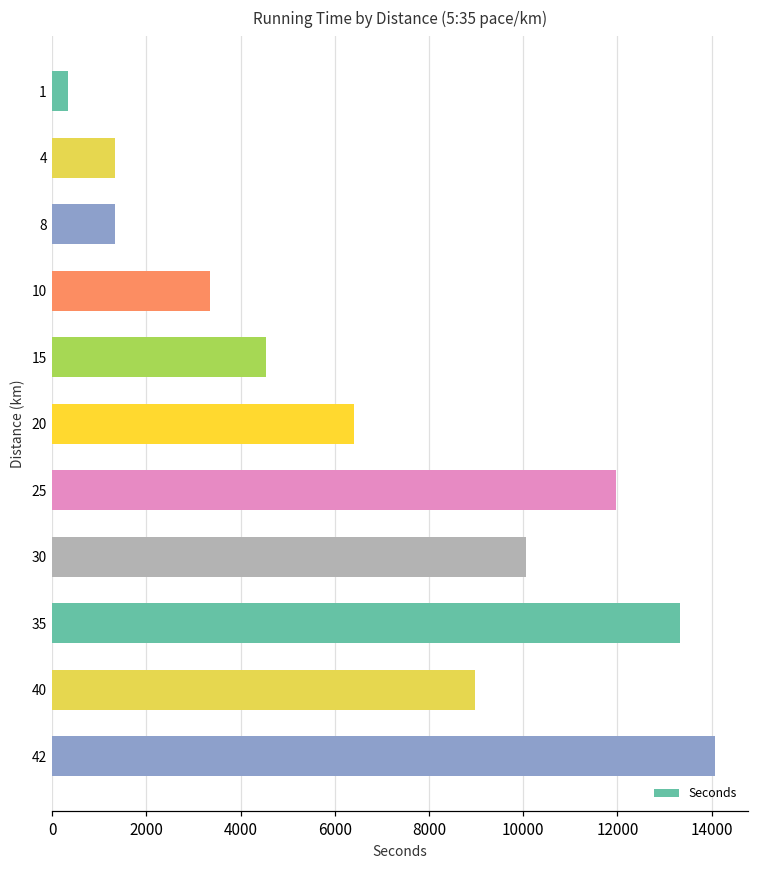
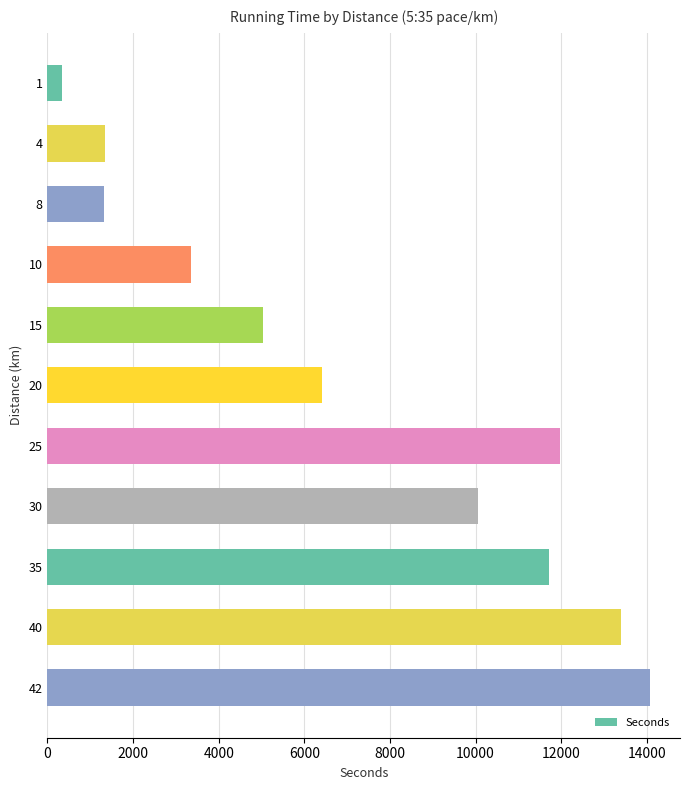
  {
    "1": 300,
    "4": 1300,
    "8": 1300,
    "10": 3400,
-   "15": 4500,
+   "15": 5000,
    "20": 6400,
    "25": 12000,
    "30": 10100,
-   "35": 13300,
-   "40": 9000,
+   "35": 11700,
+   "40": 13400,
    "42": 14100
  }
